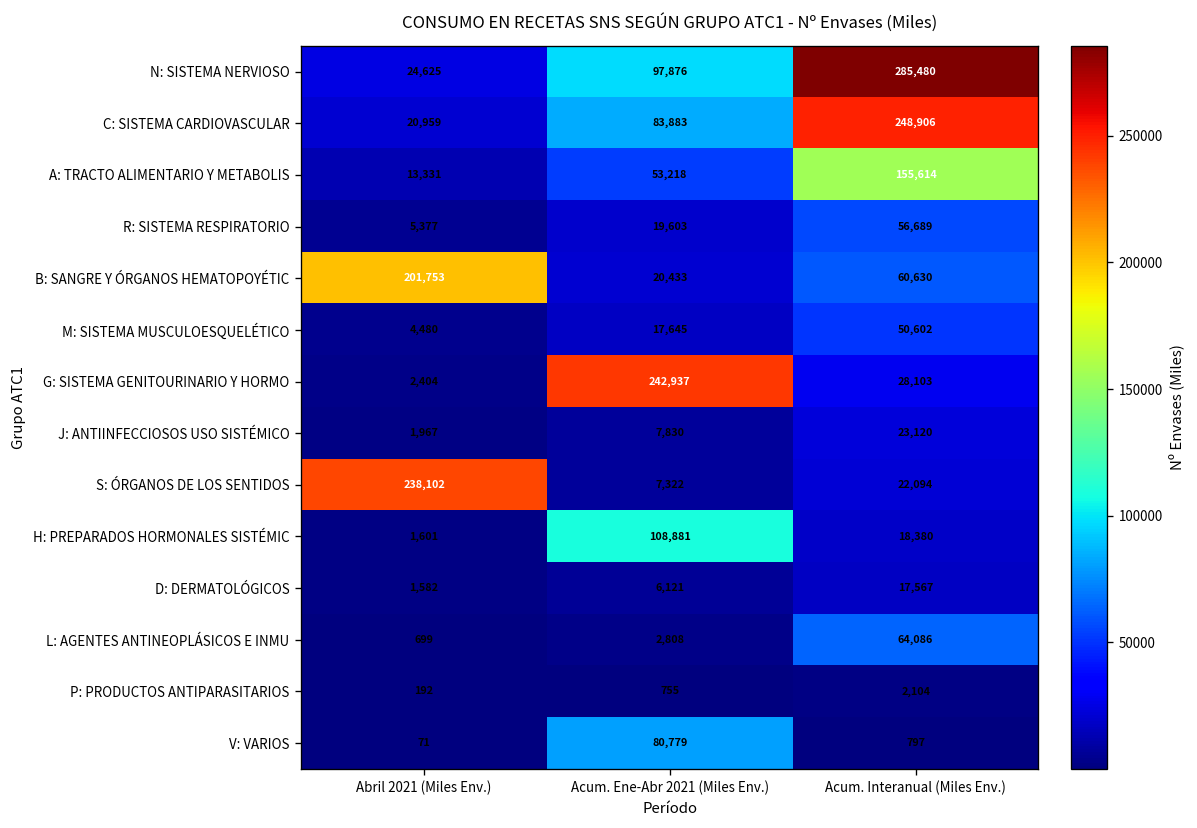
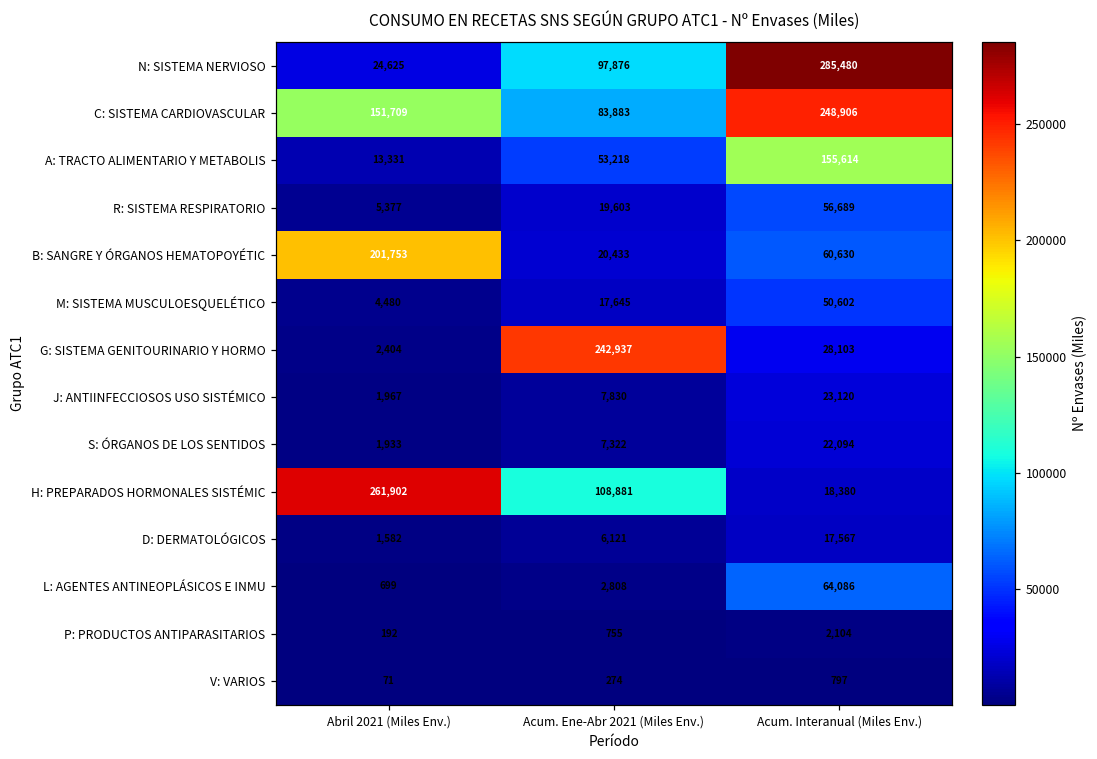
  {
    "N: SISTEMA NERVIOSO": {
      "Abril 2021 (Miles Env.)": "24,625",
      "Acum. Ene-Abr 2021 (Miles Env.)": "97,876",
      "Acum. Interanual (Miles Env.)": "285,480"
    },
    "C: SISTEMA CARDIOVASCULAR": {
-     "Abril 2021 (Miles Env.)": "20,959",
+     "Abril 2021 (Miles Env.)": "151,709",
      "Acum. Ene-Abr 2021 (Miles Env.)": "83,883",
      "Acum. Interanual (Miles Env.)": "248,906"
    },
    "A: TRACTO ALIMENTARIO Y METABOLIS": {
      "Abril 2021 (Miles Env.)": "13,331",
      "Acum. Ene-Abr 2021 (Miles Env.)": "53,218",
      "Acum. Interanual (Miles Env.)": "155,614"
    },
    "R: SISTEMA RESPIRATORIO": {
      "Abril 2021 (Miles Env.)": "5,377",
      "Acum. Ene-Abr 2021 (Miles Env.)": "19,603",
      "Acum. Interanual (Miles Env.)": "56,689"
    },
    "B: SANGRE Y ÓRGANOS HEMATOPOYÉTIC": {
      "Abril 2021 (Miles Env.)": "201,753",
      "Acum. Ene-Abr 2021 (Miles Env.)": "20,433",
      "Acum. Interanual (Miles Env.)": "60,630"
    },
    "M: SISTEMA MUSCULOESQUELÉTICO": {
      "Abril 2021 (Miles Env.)": "4,480",
      "Acum. Ene-Abr 2021 (Miles Env.)": "17,645",
      "Acum. Interanual (Miles Env.)": "50,602"
    },
    "G: SISTEMA GENITOURINARIO Y HORMO": {
      "Abril 2021 (Miles Env.)": "2,404",
      "Acum. Ene-Abr 2021 (Miles Env.)": "242,937",
      "Acum. Interanual (Miles Env.)": "28,103"
    },
    "J: ANTIINFECCIOSOS USO SISTÉMICO": {
      "Abril 2021 (Miles Env.)": "1,967",
      "Acum. Ene-Abr 2021 (Miles Env.)": "7,830",
      "Acum. Interanual (Miles Env.)": "23,120"
    },
    "S: ÓRGANOS DE LOS SENTIDOS": {
-     "Abril 2021 (Miles Env.)": "238,102",
+     "Abril 2021 (Miles Env.)": "1,933",
      "Acum. Ene-Abr 2021 (Miles Env.)": "7,322",
      "Acum. Interanual (Miles Env.)": "22,094"
    },
    "H: PREPARADOS HORMONALES SISTÉMIC": {
-     "Abril 2021 (Miles Env.)": "1,601",
+     "Abril 2021 (Miles Env.)": "261,902",
      "Acum. Ene-Abr 2021 (Miles Env.)": "108,881",
      "Acum. Interanual (Miles Env.)": "18,380"
    },
    "D: DERMATOLÓGICOS": {
      "Abril 2021 (Miles Env.)": "1,582",
      "Acum. Ene-Abr 2021 (Miles Env.)": "6,121",
      "Acum. Interanual (Miles Env.)": "17,567"
    },
    "L: AGENTES ANTINEOPLÁSICOS E INMU": {
      "Abril 2021 (Miles Env.)": "699",
      "Acum. Ene-Abr 2021 (Miles Env.)": "2,808",
      "Acum. Interanual (Miles Env.)": "64,086"
    },
    "P: PRODUCTOS ANTIPARASITARIOS": {
      "Abril 2021 (Miles Env.)": "192",
      "Acum. Ene-Abr 2021 (Miles Env.)": "755",
      "Acum. Interanual (Miles Env.)": "2,104"
    },
    "V: VARIOS": {
      "Abril 2021 (Miles Env.)": "71",
-     "Acum. Ene-Abr 2021 (Miles Env.)": "80,779",
+     "Acum. Ene-Abr 2021 (Miles Env.)": "274",
      "Acum. Interanual (Miles Env.)": "797"
    }
  }
